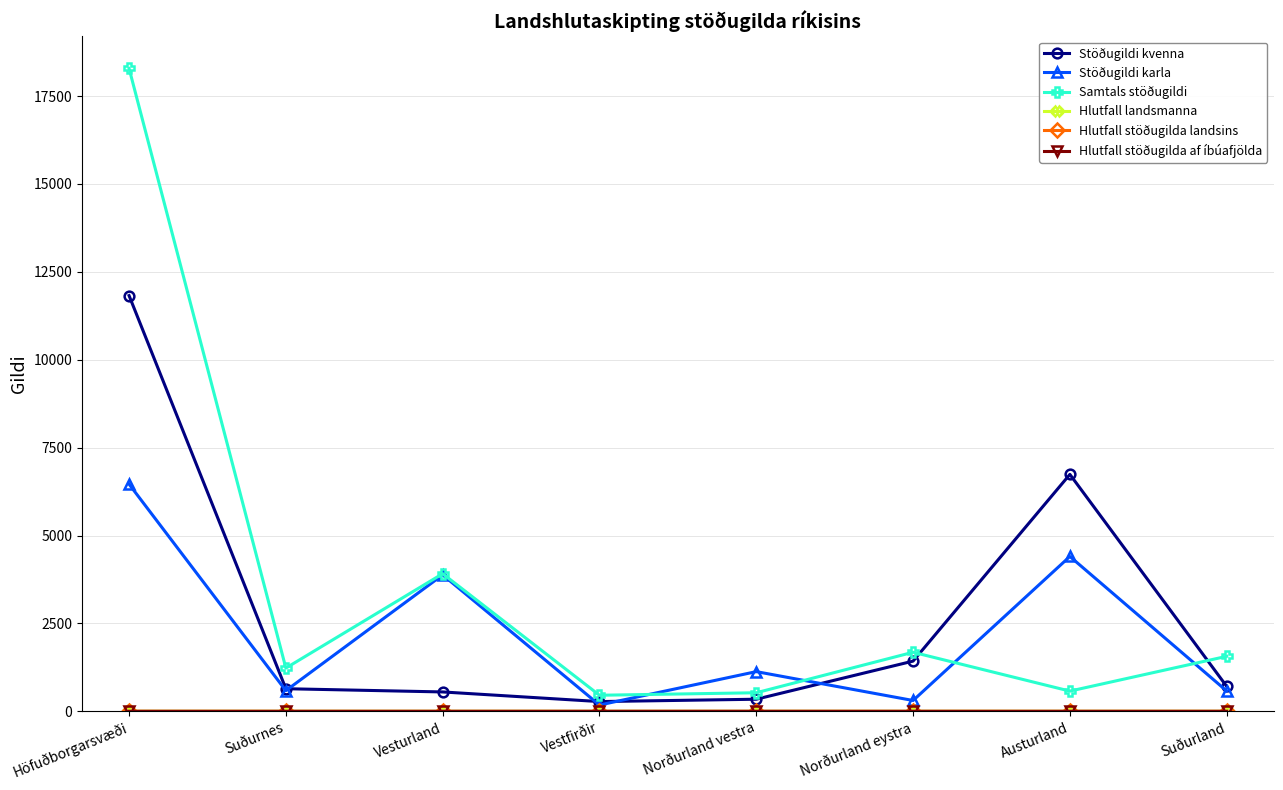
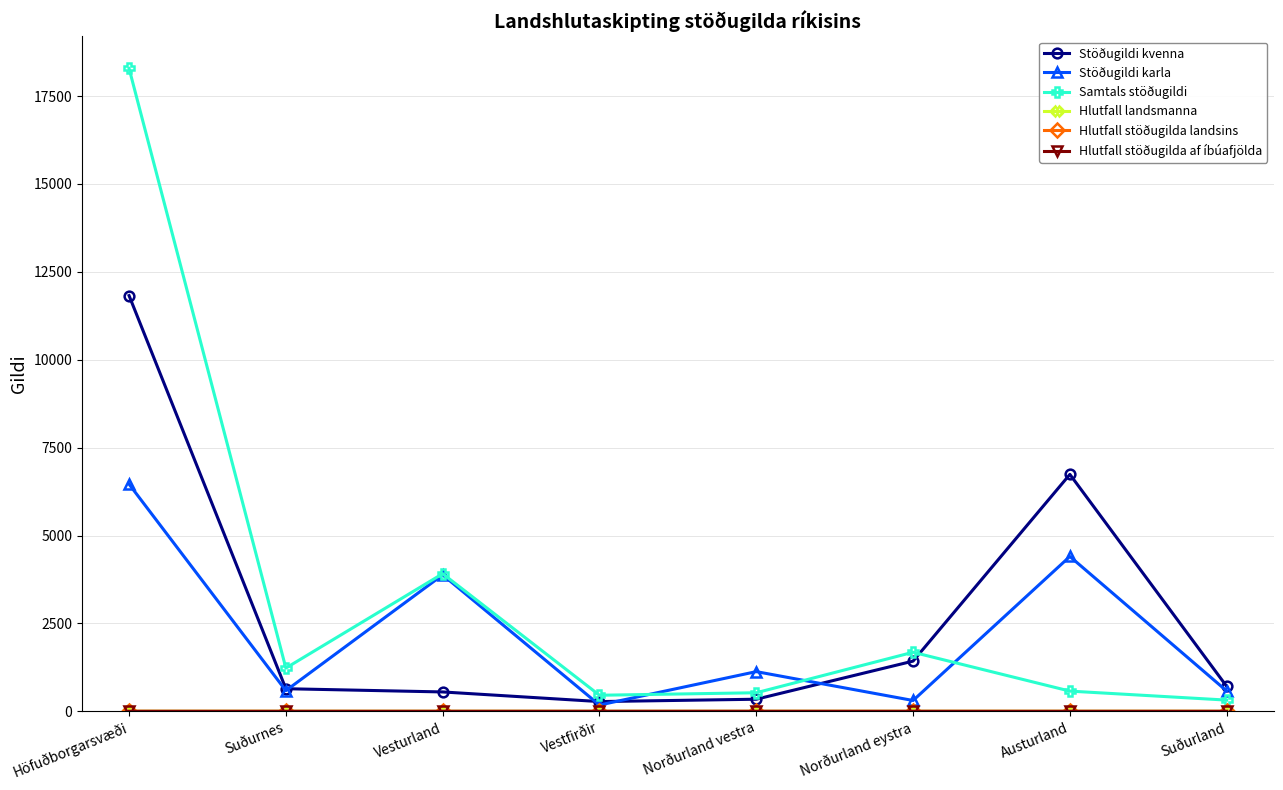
  {
    "Stöðugildi kvenna": {
      "Höfuðborgarsvæði": 11800,
      "Vesturland": 600,
      "Vestfirðir": 300,
      "Norðurland vestra": 300,
      "Norðurland eystra": 1400,
      "Austurland": 6700,
      "Suðurland": 700
    },
    "Stöðugildi karla": {
      "Höfuðborgarsvæði": 6500,
      "Vestfirðir": 200,
      "Norðurland vestra": 1100,
      "Norðurland eystra": 300,
      "Austurland": 4400,
      "Suðurland": 600
    },
    "Samtals stöðugildi": {
      "Höfuðborgarsvæði": 18300,
      "Suðurnes": 1200,
      "Vestfirðir": 500,
      "Norðurland vestra": 500,
      "Norðurland eystra": 1700,
      "Austurland": 600,
-     "Suðurland": 1600
+     "Suðurland": 300
    },
    "Hlutfall stöðugilda af íbúafjölda": {
      "Höfuðborgarsvæði": 0,
      "Suðurnes": 0,
      "Vesturland": 0,
      "Vestfirðir": 0,
      "Norðurland vestra": 0,
      "Norðurland eystra": 0,
      "Austurland": 0,
      "Suðurland": 0
    }
  }
